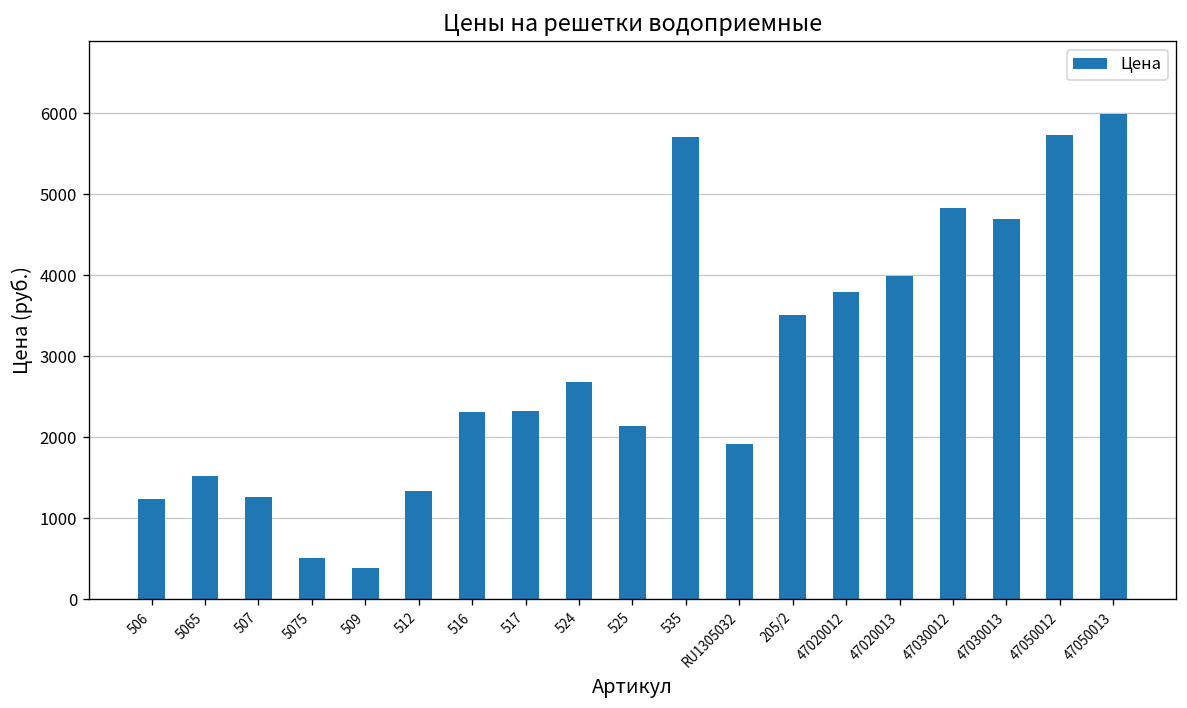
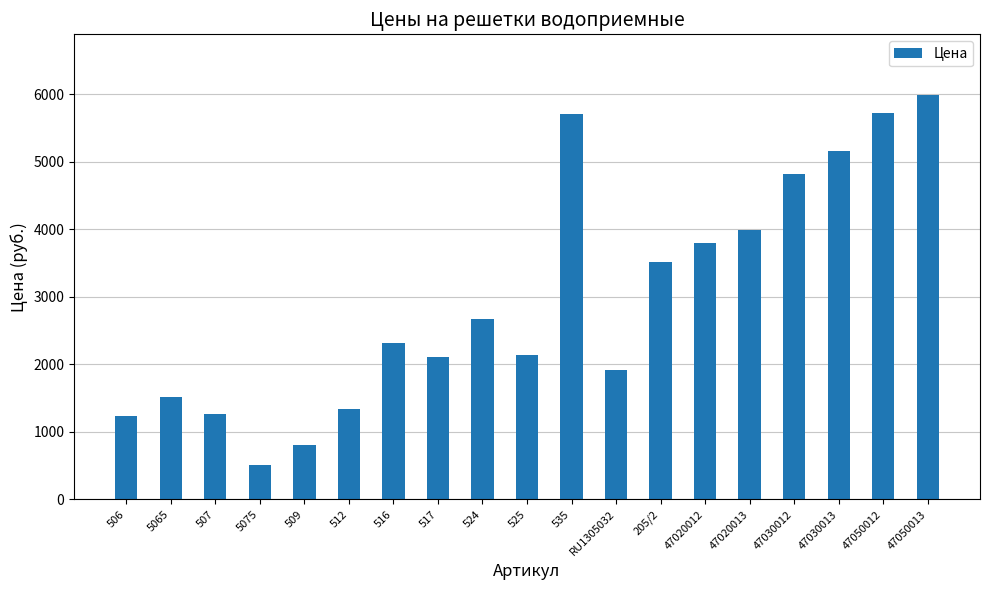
  {
    "506": 1200,
    "5065": 1500,
    "507": 1300,
    "5075": 500,
-   "509": 400,
+   "509": 800,
    "512": 1300,
    "516": 2300,
-   "517": 2300,
+   "517": 2100,
    "524": 2700,
    "525": 2100,
    "535": 5700,
    "RU1305032": 1900,
    "205/2": 3500,
    "47020012": 3800,
    "47020013": 4000,
    "47030012": 4800,
-   "47030013": 4700,
+   "47030013": 5200,
    "47050012": 5700,
    "47050013": 6000
  }
